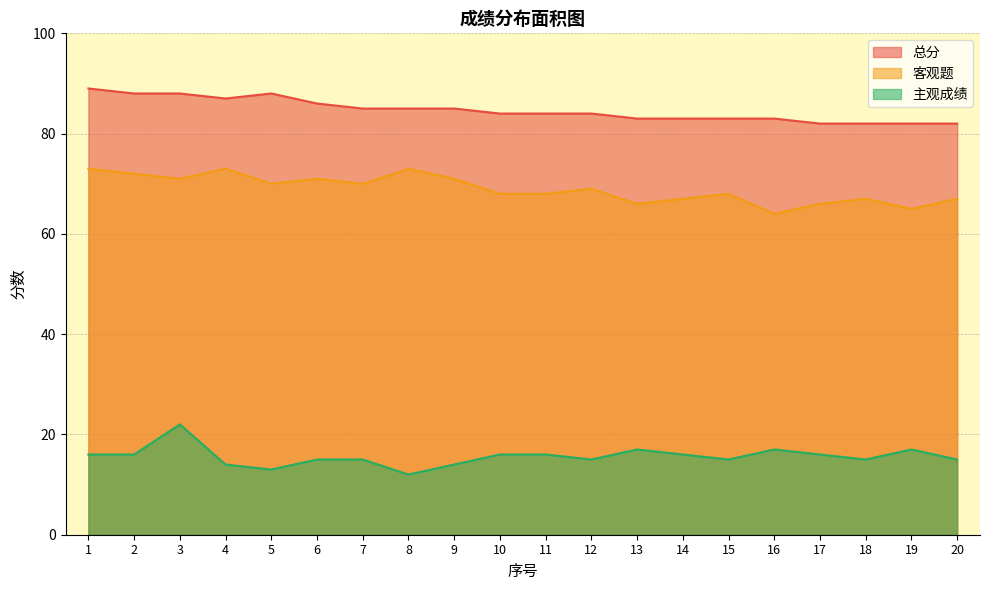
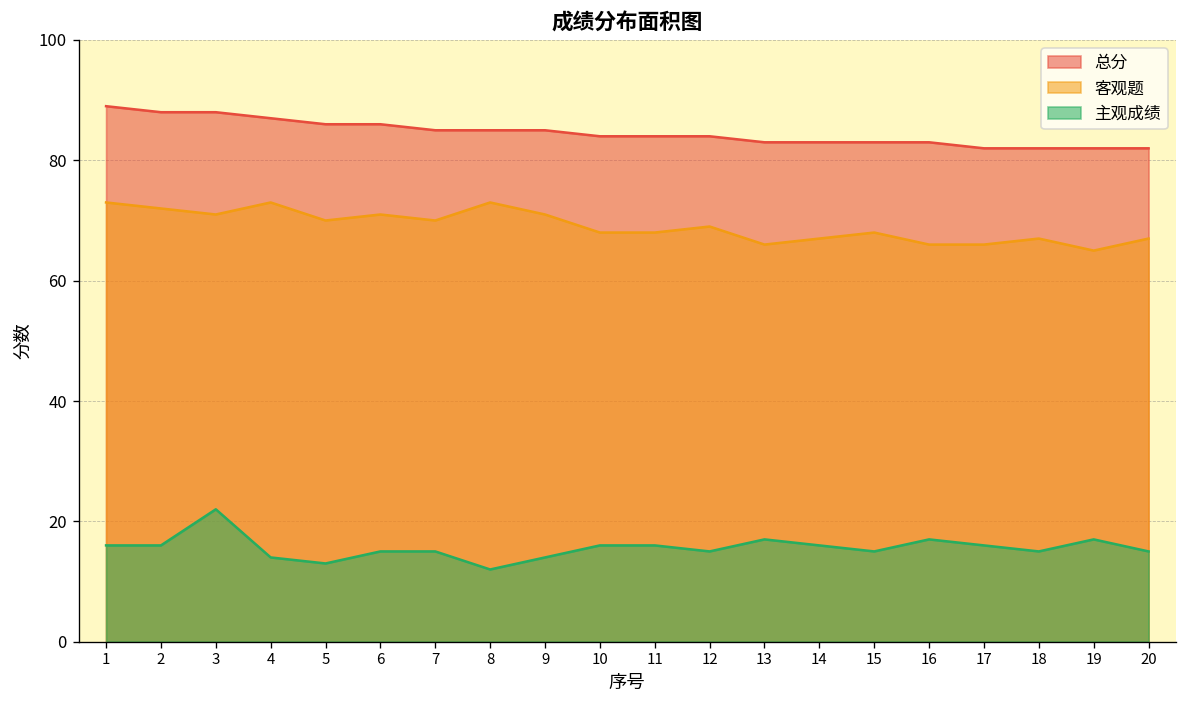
  {
    "总分": {
      "1": 89,
      "2": 88,
      "3": 88,
      "4": 87,
-     "5": 88,
+     "5": 86,
      "6": 86,
      "7": 85,
      "8": 85,
      "9": 85,
      "10": 84,
      "11": 84,
      "12": 84,
      "13": 83,
      "14": 83,
      "15": 83,
      "16": 83,
      "17": 82,
      "18": 82,
      "19": 82,
      "20": 82
    },
    "客观题": {
      "1": 73,
      "2": 72,
      "3": 71,
      "4": 73,
      "5": 70,
      "6": 71,
      "7": 70,
      "8": 73,
      "9": 71,
      "10": 68,
      "11": 68,
      "12": 69,
      "13": 66,
      "14": 67,
      "15": 68,
-     "16": 64,
+     "16": 66,
      "17": 66,
      "18": 67,
      "19": 65,
      "20": 67
    },
    "主观成绩": {
      "1": 16,
      "2": 16,
      "3": 22,
      "4": 14,
      "5": 13,
      "6": 15,
      "7": 15,
      "8": 12,
      "9": 14,
      "10": 16,
      "11": 16,
      "12": 15,
      "13": 17,
      "14": 16,
      "15": 15,
      "16": 17,
      "17": 16,
      "18": 15,
      "19": 17,
      "20": 15
    }
  }
